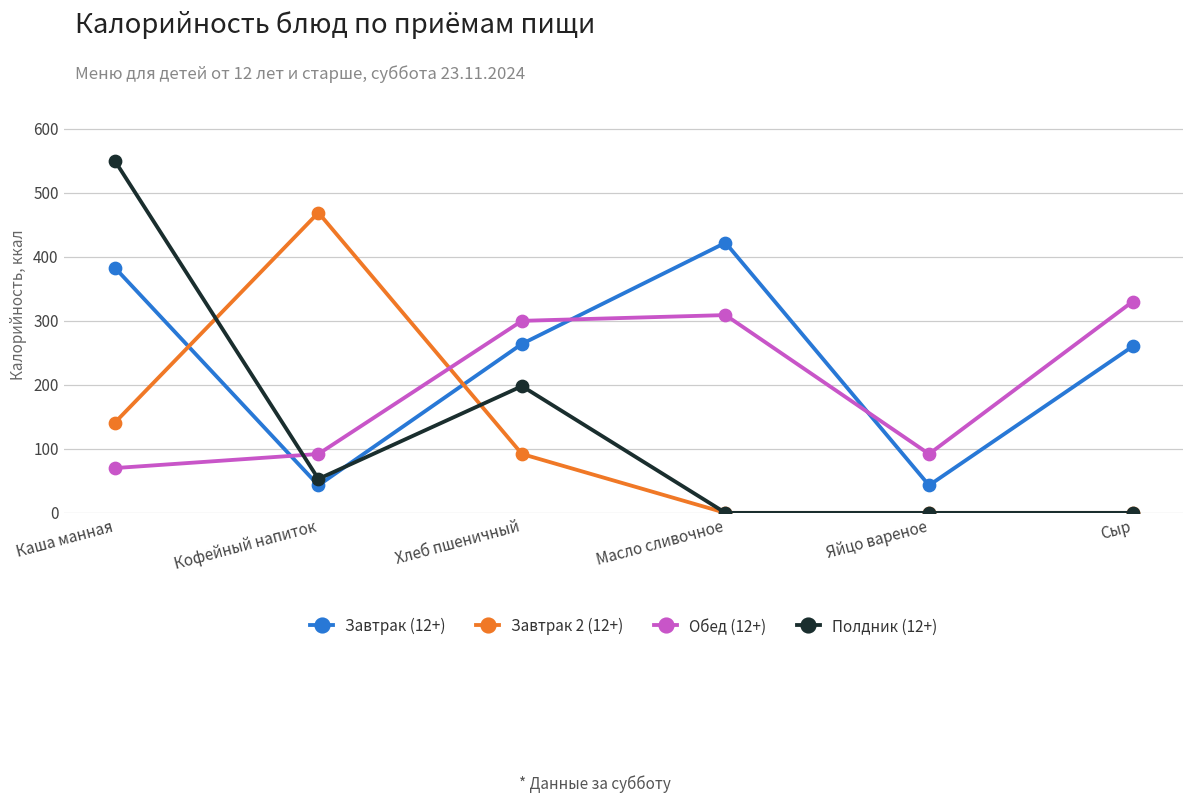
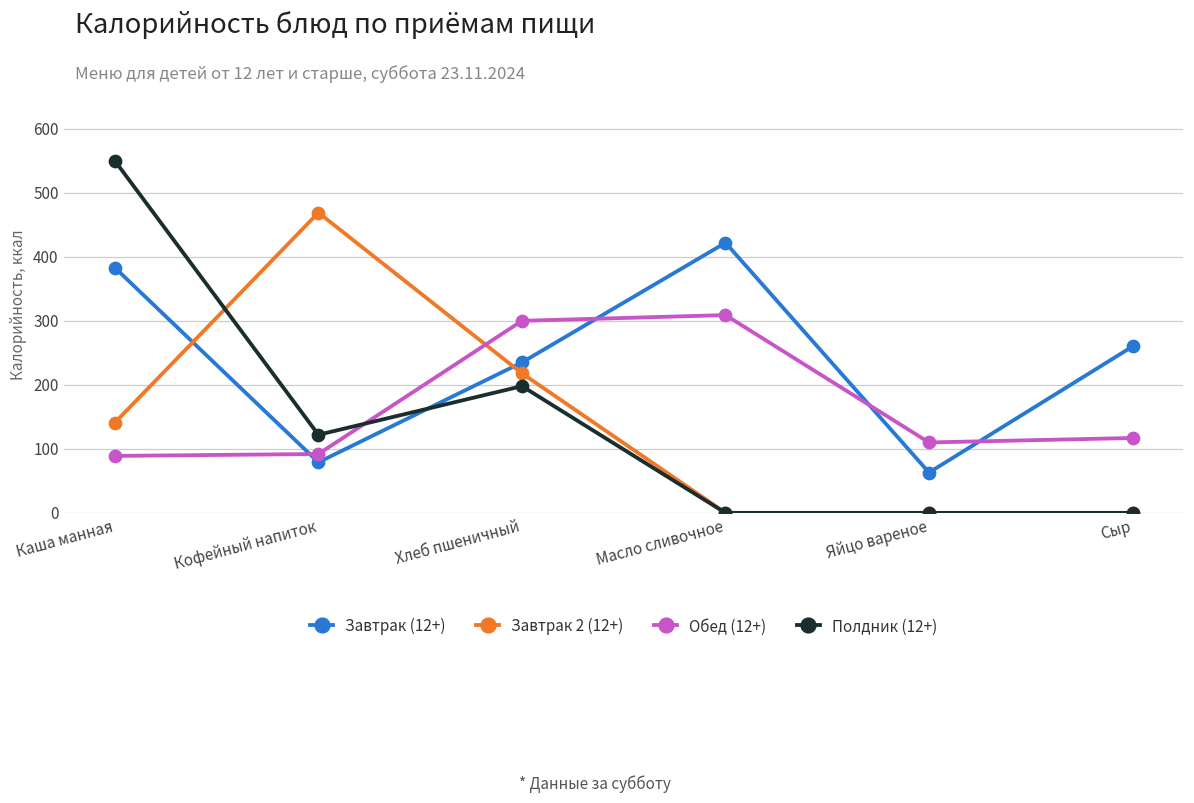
  {
    "Завтрак (12+)": {
      "Каша манная": 380,
-     "Кофейный напиток": 40,
-     "Хлеб пшеничный": 260,
+     "Кофейный напиток": 80,
+     "Хлеб пшеничный": 240,
      "Масло сливочное": 420,
-     "Яйцо вареное": 40,
+     "Яйцо вареное": 60,
      "Сыр": 260
    },
    "Завтрак 2 (12+)": {
      "Каша манная": 140,
      "Кофейный напиток": 470,
-     "Хлеб пшеничный": 90
+     "Хлеб пшеничный": 220
    },
    "Обед (12+)": {
-     "Каша манная": 70,
+     "Каша манная": 90,
      "Кофейный напиток": 90,
      "Хлеб пшеничный": 300,
      "Масло сливочное": 310,
-     "Яйцо вареное": 90,
-     "Сыр": 330
+     "Яйцо вареное": 110,
+     "Сыр": 120
    },
    "Полдник (12+)": {
      "Каша манная": 550,
-     "Кофейный напиток": 50,
+     "Кофейный напиток": 120,
      "Хлеб пшеничный": 200
    }
  }
